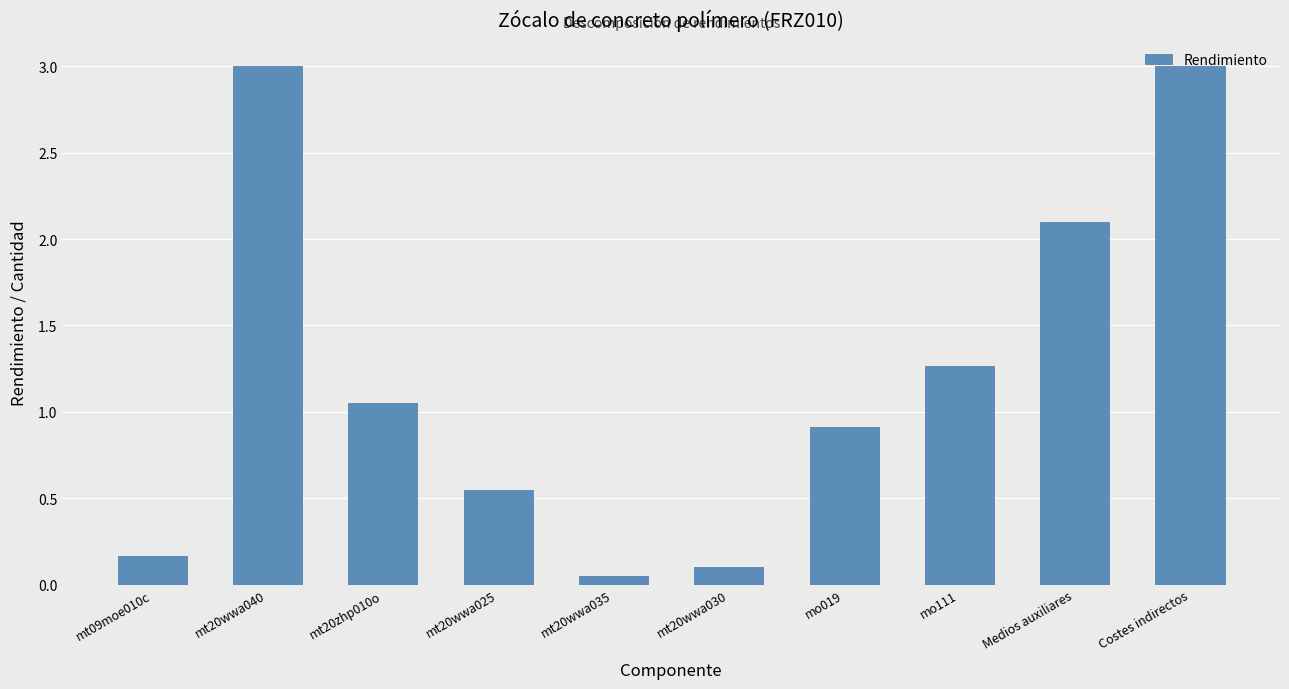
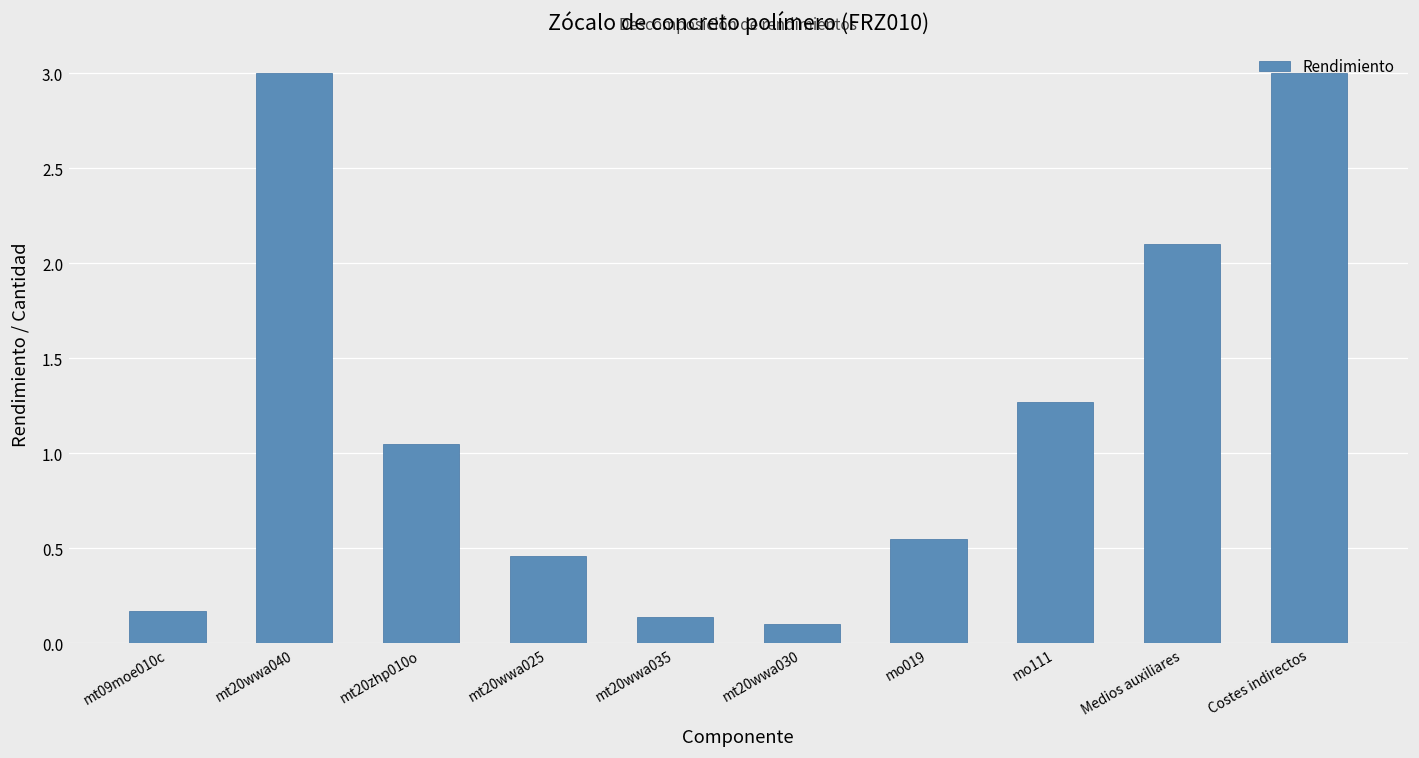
  {
    "mt09moe010c": 0.17,
    "mt20wwa040": 3.00,
    "mt20zhp010o": 1.05,
-   "mt20wwa025": 0.55,
-   "mt20wwa035": 0.05,
+   "mt20wwa025": 0.46,
+   "mt20wwa035": 0.14,
    "mt20wwa030": 0.10,
-   "mo019": 0.91,
+   "mo019": 0.55,
    "mo111": 1.27,
    "Medios auxiliares": 2.10,
    "Costes indirectos": 3.00
  }
